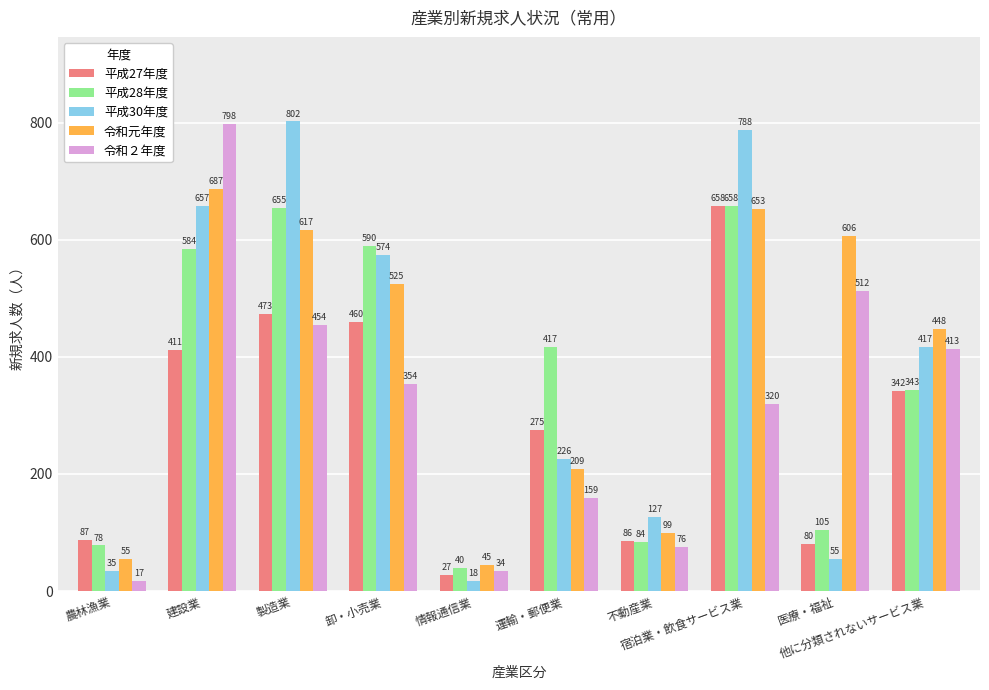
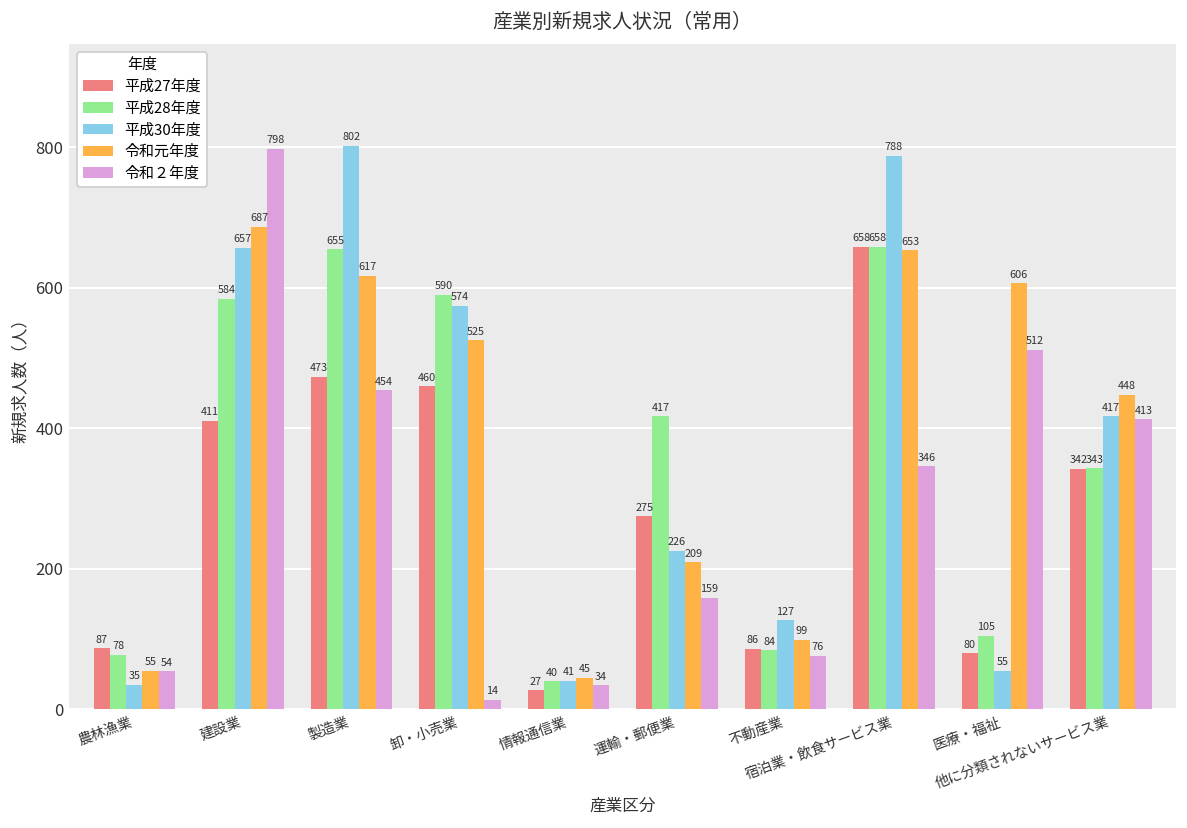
  {
    "平成27年度": {
      "農林漁業": 87,
      "建設業": 411,
      "製造業": 473,
      "卸・小売業": 460,
      "情報通信業": 27,
      "運輸・郵便業": 275,
      "不動産業": 86,
      "宿泊業・飲食サービス業": 658,
      "医療・福祉": 80,
      "他に分類されないサービス業": 342
    },
    "平成28年度": {
      "農林漁業": 78,
      "建設業": 584,
      "製造業": 655,
      "卸・小売業": 590,
      "情報通信業": 40,
      "運輸・郵便業": 417,
      "不動産業": 84,
      "宿泊業・飲食サービス業": 658,
      "医療・福祉": 105,
      "他に分類されないサービス業": 343
    },
    "平成30年度": {
      "農林漁業": 35,
      "建設業": 657,
      "製造業": 802,
      "卸・小売業": 574,
-     "情報通信業": 18,
+     "情報通信業": 41,
      "運輸・郵便業": 226,
      "不動産業": 127,
      "宿泊業・飲食サービス業": 788,
      "医療・福祉": 55,
      "他に分類されないサービス業": 417
    },
    "令和元年度": {
      "農林漁業": 55,
      "建設業": 687,
      "製造業": 617,
      "卸・小売業": 525,
      "情報通信業": 45,
      "運輸・郵便業": 209,
      "不動産業": 99,
      "宿泊業・飲食サービス業": 653,
      "医療・福祉": 606,
      "他に分類されないサービス業": 448
    },
    "令和２年度": {
-     "農林漁業": 17,
+     "農林漁業": 54,
      "建設業": 798,
      "製造業": 454,
-     "卸・小売業": 354,
+     "卸・小売業": 14,
      "情報通信業": 34,
      "運輸・郵便業": 159,
      "不動産業": 76,
-     "宿泊業・飲食サービス業": 320,
+     "宿泊業・飲食サービス業": 346,
      "医療・福祉": 512,
      "他に分類されないサービス業": 413
    }
  }
